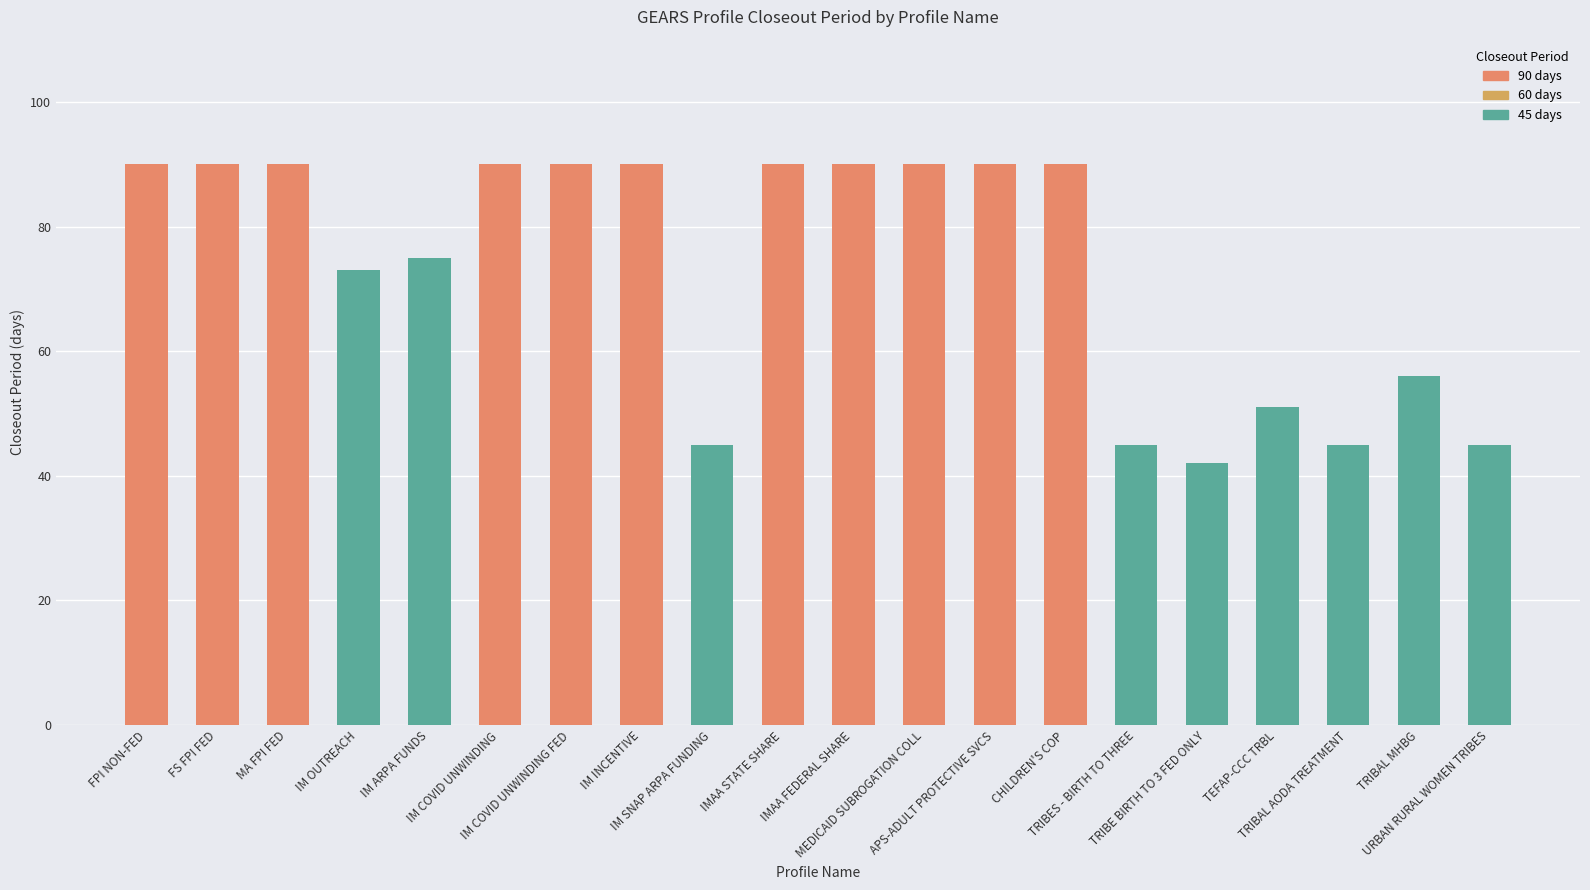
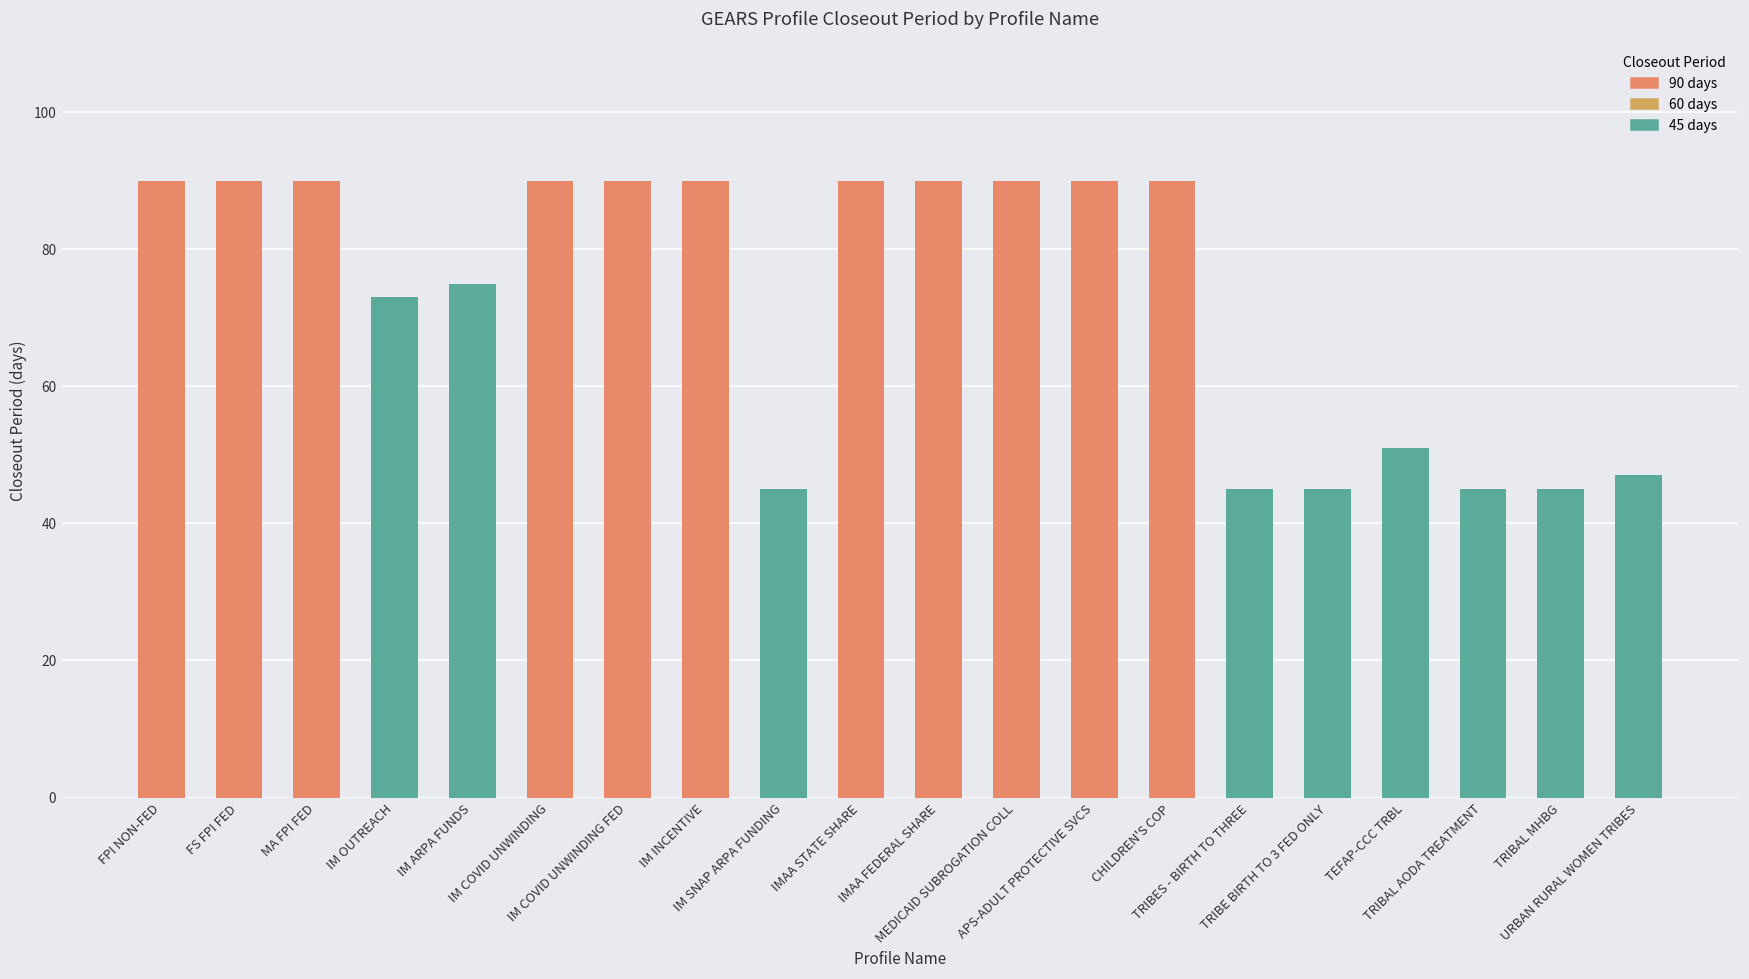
  {
    "FPI NON-FED": 90,
    "FS FPI FED": 90,
    "MA FPI FED": 90,
    "IM OUTREACH": 73,
    "IM ARPA FUNDS": 75,
    "IM COVID UNWINDING": 90,
    "IM COVID UNWINDING FED": 90,
    "IM INCENTIVE": 90,
    "IM SNAP ARPA FUNDING": 45,
    "IMAA STATE SHARE": 90,
    "IMAA FEDERAL SHARE": 90,
    "MEDICAID SUBROGATION COLL": 90,
    "APS-ADULT PROTECTIVE SVCS": 90,
    "CHILDREN'S COP": 90,
    "TRIBES - BIRTH TO THREE": 45,
-   "TRIBE BIRTH TO 3 FED ONLY": 42,
+   "TRIBE BIRTH TO 3 FED ONLY": 45,
    "TEFAP-CCC TRBL": 51,
    "TRIBAL AODA TREATMENT": 45,
-   "TRIBAL MHBG": 56,
-   "URBAN RURAL WOMEN TRIBES": 45
+   "TRIBAL MHBG": 45,
+   "URBAN RURAL WOMEN TRIBES": 47
  }
